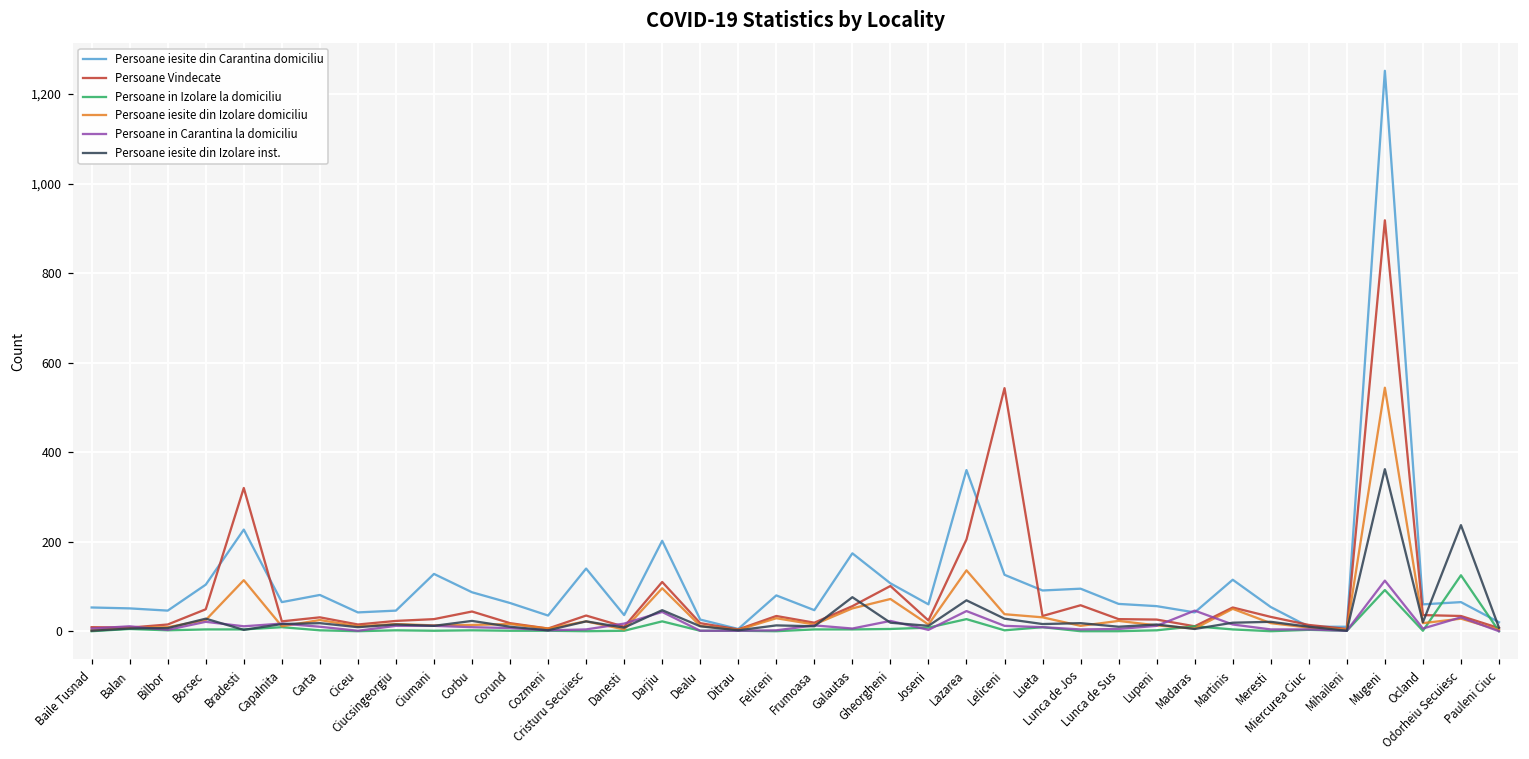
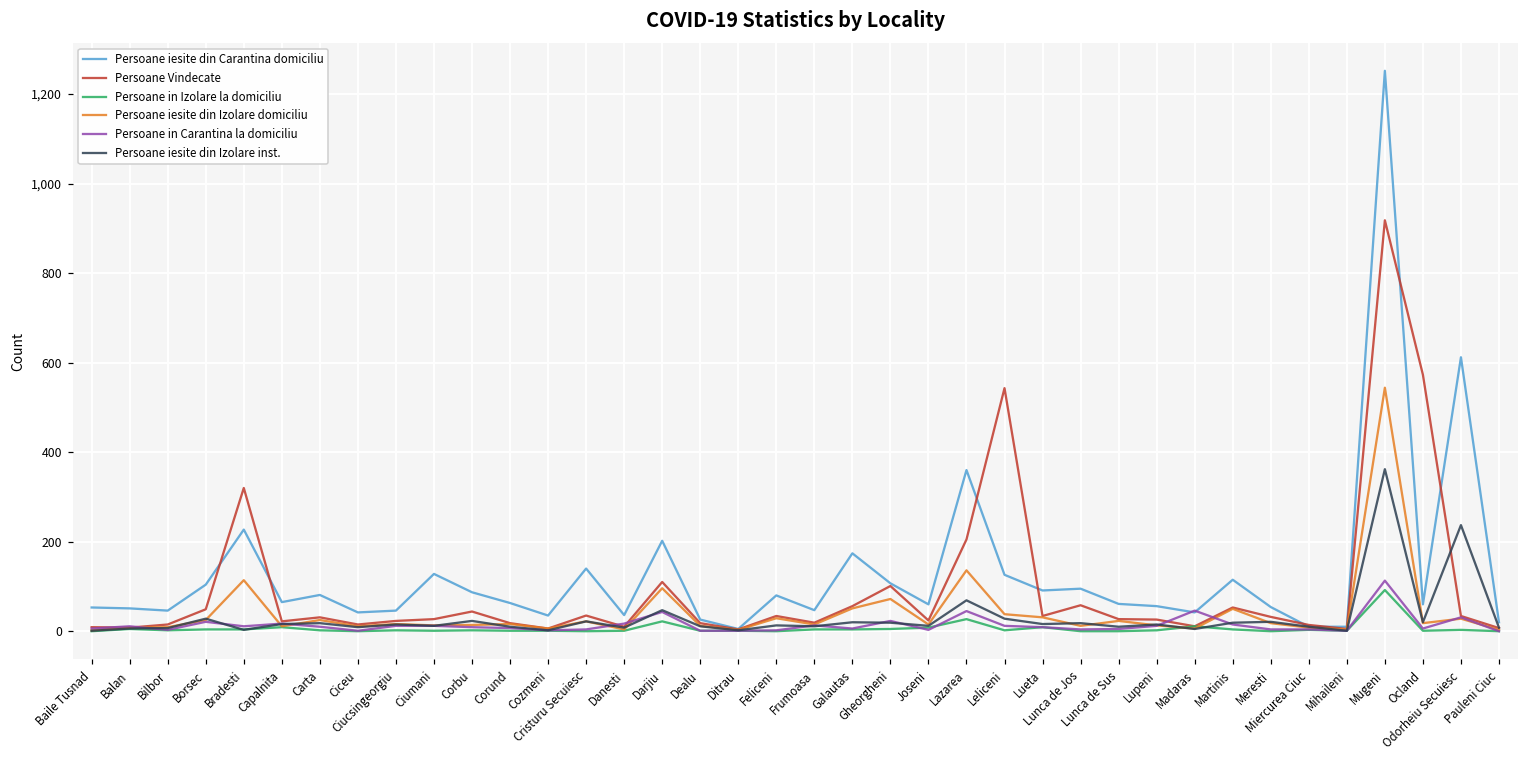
  {
    "Persoane iesite din Carantina domiciliu": {
      "Baile Tusnad": "50",
      "Balan": "50",
      "Bilbor": "50",
      "Borsec": "100",
      "Bradesti": "230",
      "Capalnita": "70",
      "Carta": "80",
      "Ciceu": "40",
      "Ciucsingeorgiu": "50",
      "Ciumani": "130",
      "Corbu": "90",
      "Corund": "60",
      "Cozmeni": "40",
      "Cristuru Secuiesc": "140",
      "Danesti": "40",
      "Darjiu": "200",
      "Dealu": "30",
      "Feliceni": "80",
      "Frumoasa": "50",
      "Galautas": "170",
      "Joseni": "60",
      "Lazarea": "360",
      "Leliceni": "130",
      "Lueta": "90",
      "Lunca de Jos": "100",
      "Lunca de Sus": "60",
      "Lupeni": "60",
      "Martinis": "120",
      "Meresti": "50",
      "Mugeni": "1,250",
      "Ocland": "60",
-     "Odorheiu Secuiesc": "70",
+     "Odorheiu Secuiesc": "610",
      "Pauleni Ciuc": "20"
    },
    "Persoane Vindecate": {
      "Borsec": "50",
      "Bradesti": "320",
      "Ciucsingeorgiu": "20",
      "Ciumani": "30",
      "Corbu": "40",
      "Cristuru Secuiesc": "40",
      "Darjiu": "110",
      "Joseni": "20",
      "Lazarea": "210",
      "Leliceni": "540",
      "Lunca de Jos": "60",
      "Lupeni": "30",
      "Meresti": "30",
      "Mugeni": "920",
-     "Ocland": "40"
+     "Ocland": "570"
    },
    "Persoane in Izolare la domiciliu": {
      "Borsec": "0",
      "Carta": "0",
      "Ciucsingeorgiu": "0",
      "Ciumani": "0",
      "Corbu": "0",
      "Darjiu": "20",
      "Frumoasa": "0",
      "Gheorgheni": "10",
      "Lazarea": "30",
      "Leliceni": "0",
      "Lupeni": "0",
      "Martinis": "0",
      "Mugeni": "90",
-     "Odorheiu Secuiesc": "130"
+     "Odorheiu Secuiesc": "0"
    },
    "Persoane iesite din Izolare domiciliu": {
      "Bradesti": "110",
      "Darjiu": "100",
      "Gheorgheni": "70",
      "Lazarea": "140",
      "Leliceni": "40",
      "Mugeni": "540"
    },
    "Persoane in Carantina la domiciliu": {
      "Bradesti": "10",
      "Carta": "10",
      "Danesti": "20",
      "Lazarea": "50",
      "Leliceni": "10",
      "Mugeni": "110"
    },
    "Persoane iesite din Izolare inst.": {
      "Carta": "20",
      "Corbu": "20",
      "Feliceni": "10",
-     "Galautas": "80",
+     "Galautas": "20",
      "Lazarea": "70",
      "Leliceni": "30",
      "Lueta": "20",
      "Mugeni": "360",
      "Odorheiu Secuiesc": "240"
    }
  }
